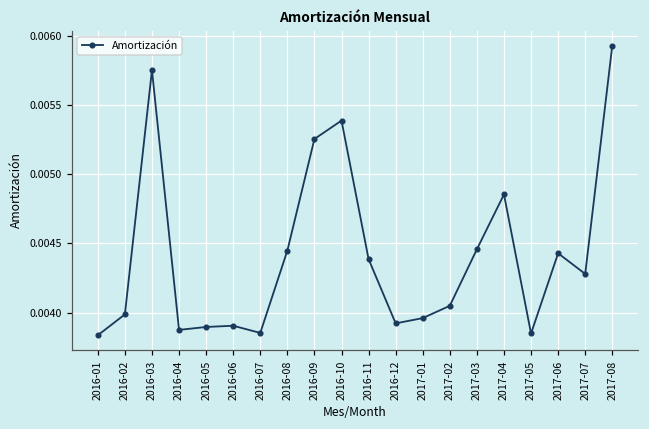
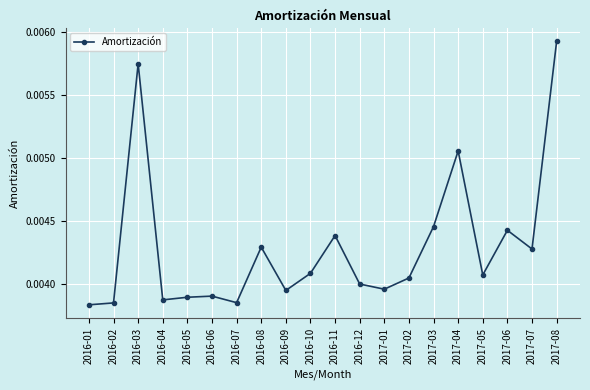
  {
    "2016-01": 0.00384,
-   "2016-02": 0.00399,
+   "2016-02": 0.00385,
    "2016-03": 0.00575,
    "2016-04": 0.00388,
    "2016-05": 0.00390,
    "2016-06": 0.00391,
    "2016-07": 0.00385,
-   "2016-08": 0.00445,
-   "2016-09": 0.00525,
-   "2016-10": 0.00539,
+   "2016-08": 0.00430,
+   "2016-09": 0.00395,
+   "2016-10": 0.00409,
    "2016-11": 0.00439,
-   "2016-12": 0.00392,
+   "2016-12": 0.00400,
    "2017-01": 0.00396,
    "2017-02": 0.00405,
    "2017-03": 0.00446,
-   "2017-04": 0.00485,
-   "2017-05": 0.00385,
+   "2017-04": 0.00506,
+   "2017-05": 0.00407,
    "2017-06": 0.00443,
    "2017-07": 0.00428,
    "2017-08": 0.00593
  }
